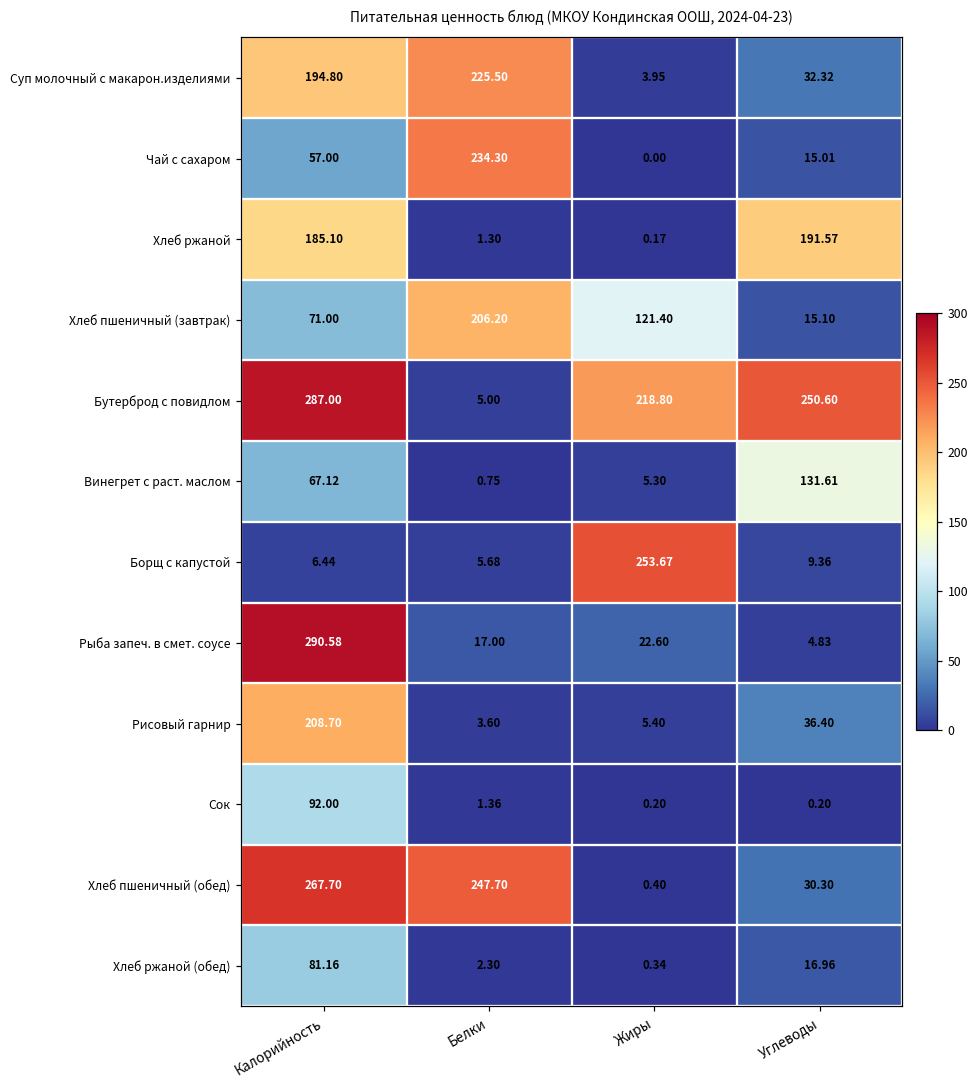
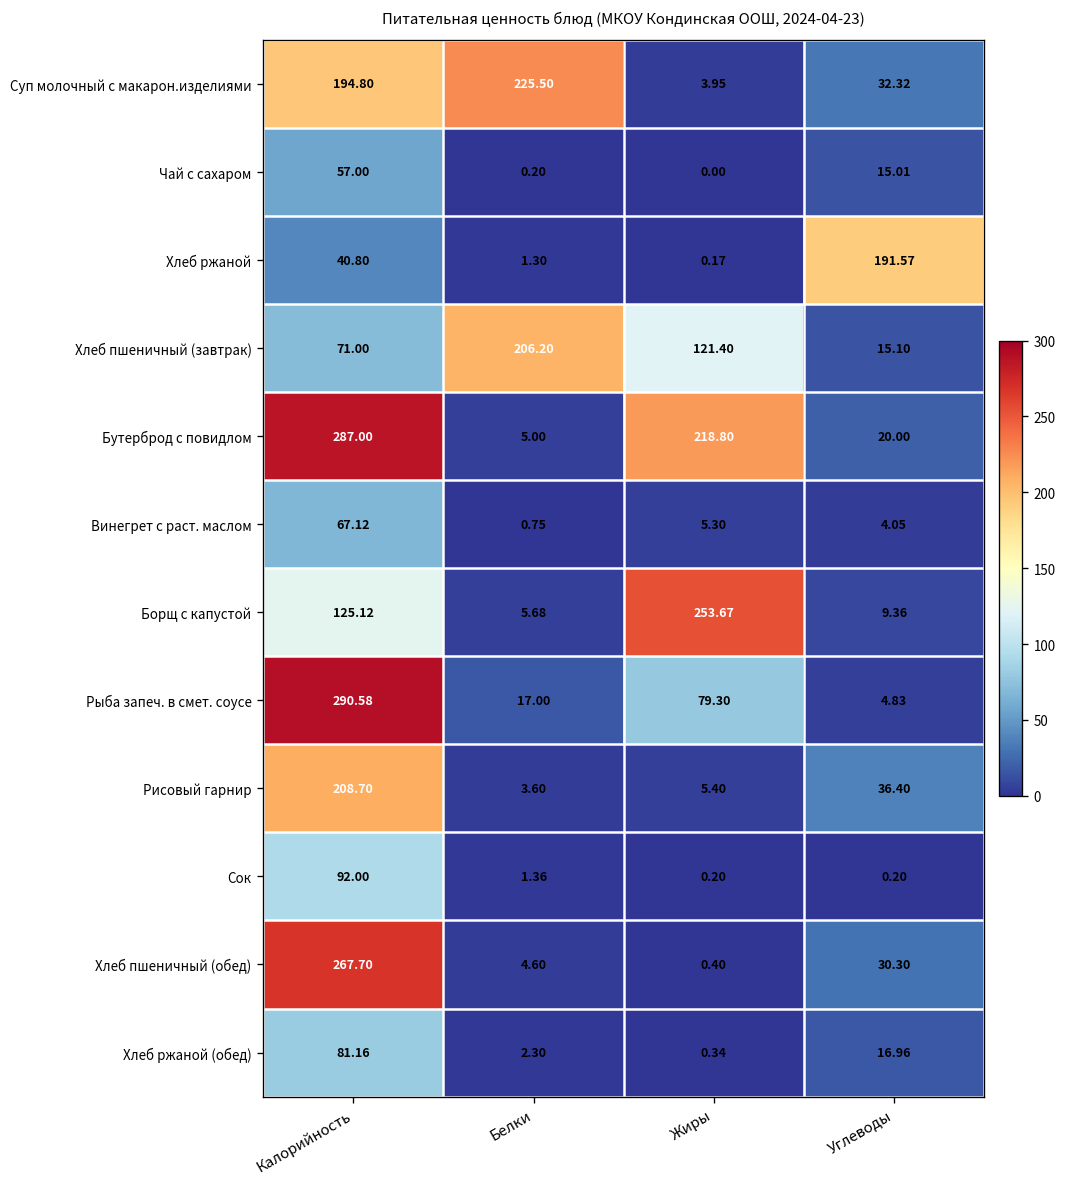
  {
    "Суп молочный с макарон.изделиями": {
      "Калорийность": 194.80,
      "Белки": 225.50,
      "Жиры": 3.95,
      "Углеводы": 32.32
    },
    "Чай с сахаром": {
      "Калорийность": 57.00,
-     "Белки": 234.30,
+     "Белки": 0.20,
      "Жиры": 0.00,
      "Углеводы": 15.01
    },
    "Хлеб ржаной": {
-     "Калорийность": 185.10,
+     "Калорийность": 40.80,
      "Белки": 1.30,
      "Жиры": 0.17,
      "Углеводы": 191.57
    },
    "Хлеб пшеничный (завтрак)": {
      "Калорийность": 71.00,
      "Белки": 206.20,
      "Жиры": 121.40,
      "Углеводы": 15.10
    },
    "Бутерброд с повидлом": {
      "Калорийность": 287.00,
      "Белки": 5.00,
      "Жиры": 218.80,
-     "Углеводы": 250.60
+     "Углеводы": 20.00
    },
    "Винегрет с раст. маслом": {
      "Калорийность": 67.12,
      "Белки": 0.75,
      "Жиры": 5.30,
-     "Углеводы": 131.61
+     "Углеводы": 4.05
    },
    "Борщ с капустой": {
-     "Калорийность": 6.44,
+     "Калорийность": 125.12,
      "Белки": 5.68,
      "Жиры": 253.67,
      "Углеводы": 9.36
    },
    "Рыба запеч. в смет. соусе": {
      "Калорийность": 290.58,
      "Белки": 17.00,
-     "Жиры": 22.60,
+     "Жиры": 79.30,
      "Углеводы": 4.83
    },
    "Рисовый гарнир": {
      "Калорийность": 208.70,
      "Белки": 3.60,
      "Жиры": 5.40,
      "Углеводы": 36.40
    },
    "Сок": {
      "Калорийность": 92.00,
      "Белки": 1.36,
      "Жиры": 0.20,
      "Углеводы": 0.20
    },
    "Хлеб пшеничный (обед)": {
      "Калорийность": 267.70,
-     "Белки": 247.70,
+     "Белки": 4.60,
      "Жиры": 0.40,
      "Углеводы": 30.30
    },
    "Хлеб ржаной (обед)": {
      "Калорийность": 81.16,
      "Белки": 2.30,
      "Жиры": 0.34,
      "Углеводы": 16.96
    }
  }
